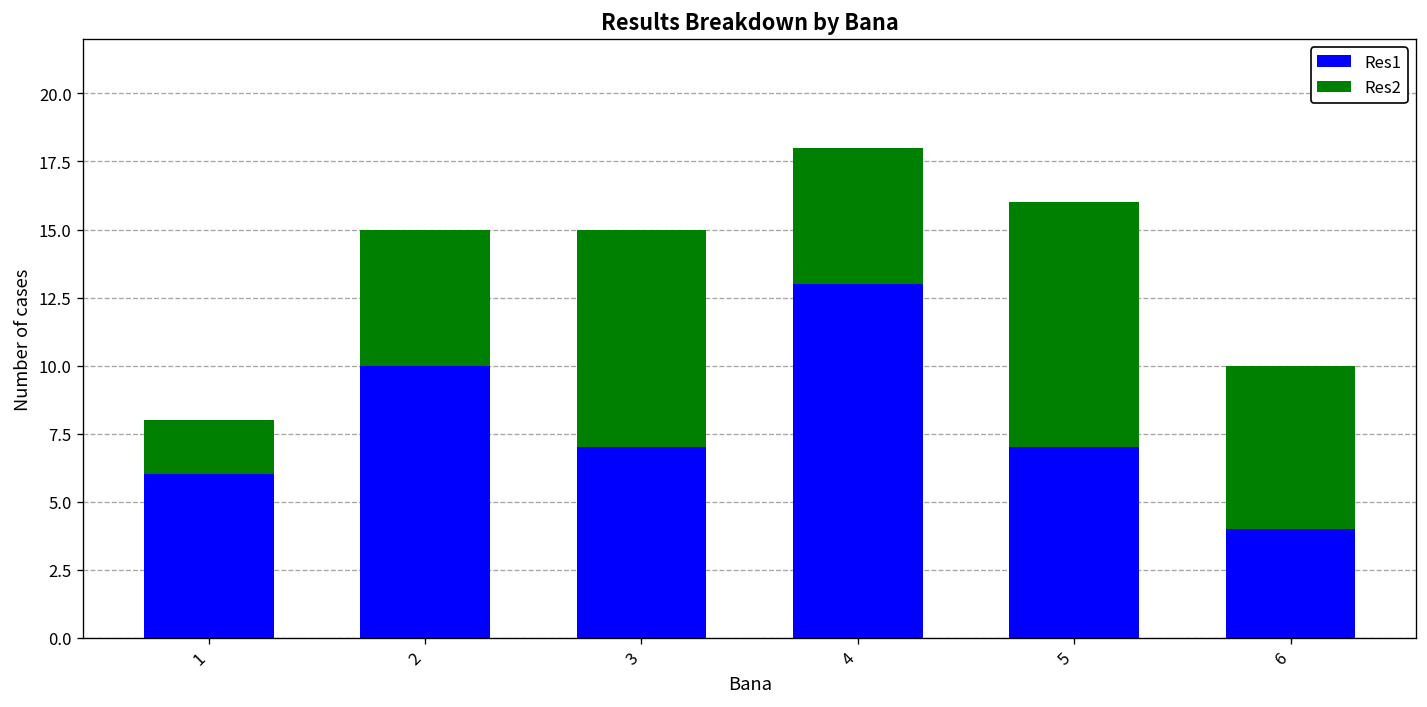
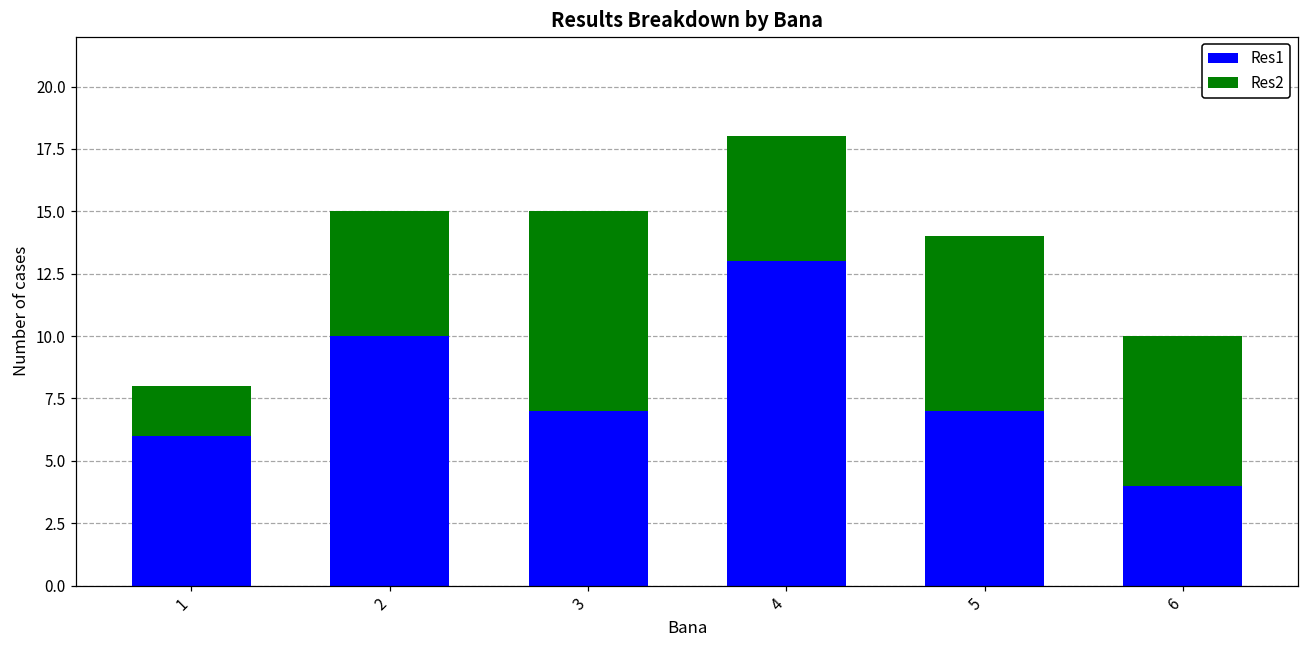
  {
    "Res1": {
      "1": 6,
      "2": 10,
      "3": 7,
      "4": 13,
      "5": 7,
      "6": 4
    },
    "Res2": {
      "1": 2,
      "2": 5,
      "3": 8,
      "4": 5,
-     "5": 9,
+     "5": 7,
      "6": 6
    }
  }
